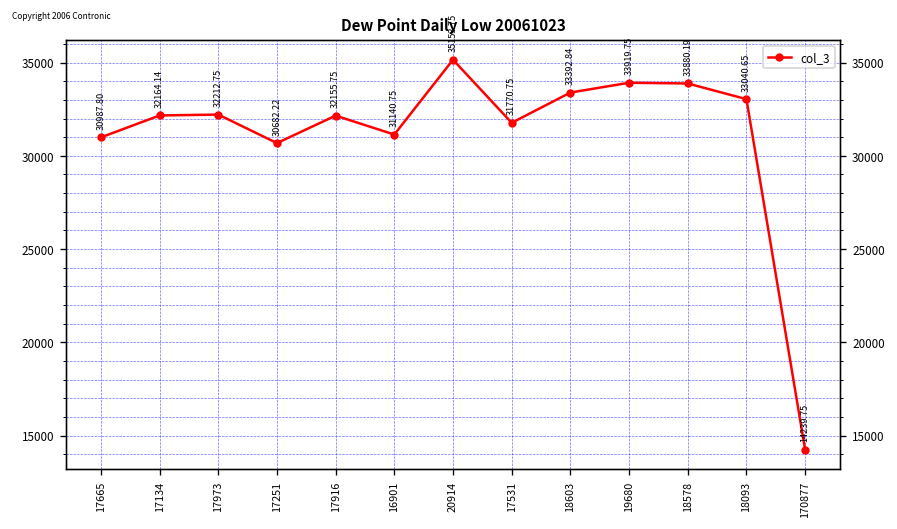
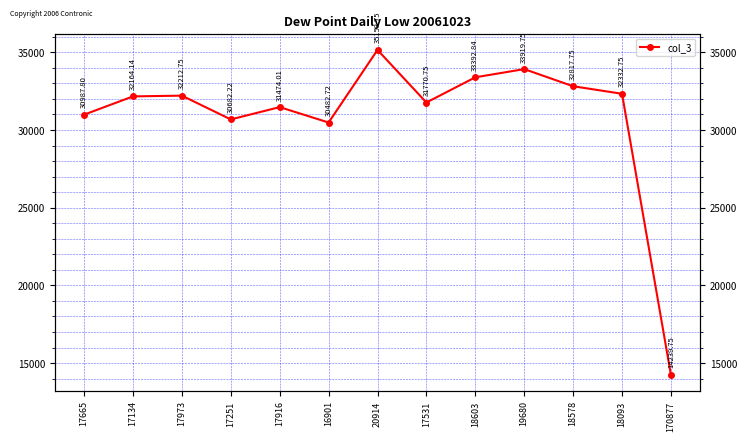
  {
    "17665": 30987.80,
    "17134": 32164.14,
    "17973": 32212.75,
    "17251": 30682.22,
-   "17916": 32155.75,
-   "16901": 31140.75,
+   "17916": 31474.01,
+   "16901": 30482.72,
    "20914": 35153.75,
    "17531": 31770.75,
    "18603": 33392.84,
    "19680": 33919.75,
-   "18578": 33880.19,
-   "18093": 33040.65,
+   "18578": 32817.75,
+   "18093": 32332.75,
    "170877": 14239.75
  }
